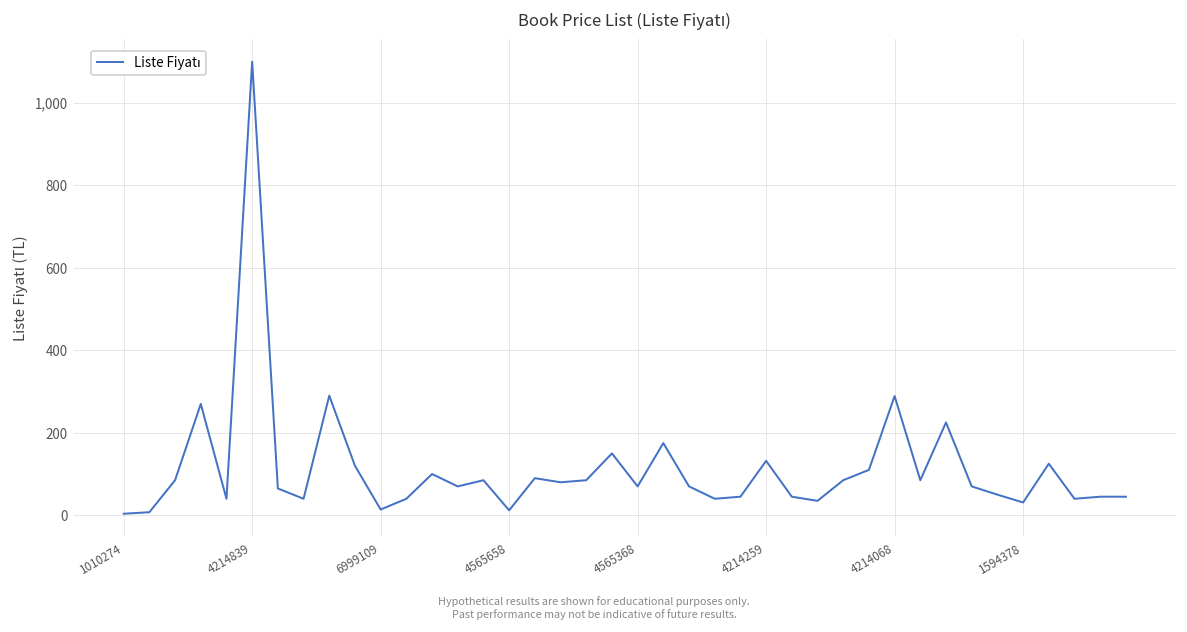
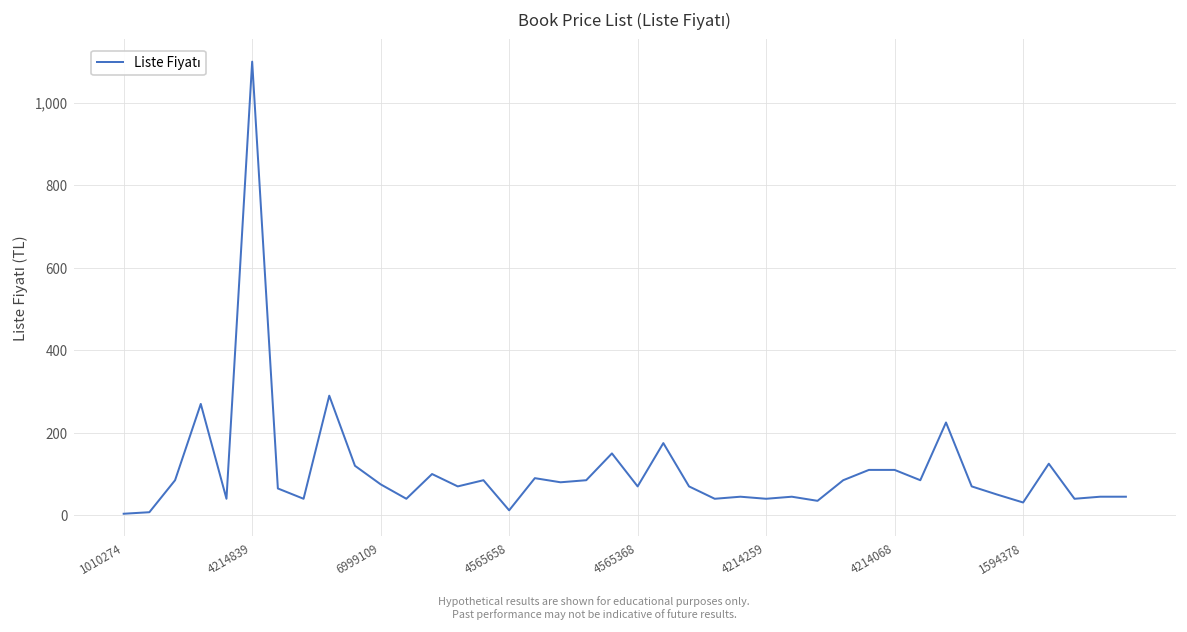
  {
    "1010274": "0",
    "4214839": "1,100",
-   "6999109": "10",
+   "6999109": "80",
    "4565658": "10",
    "4565368": "70",
-   "4214259": "130",
-   "4214068": "290",
+   "4214259": "40",
+   "4214068": "110",
    "1594378": "30"
  }
